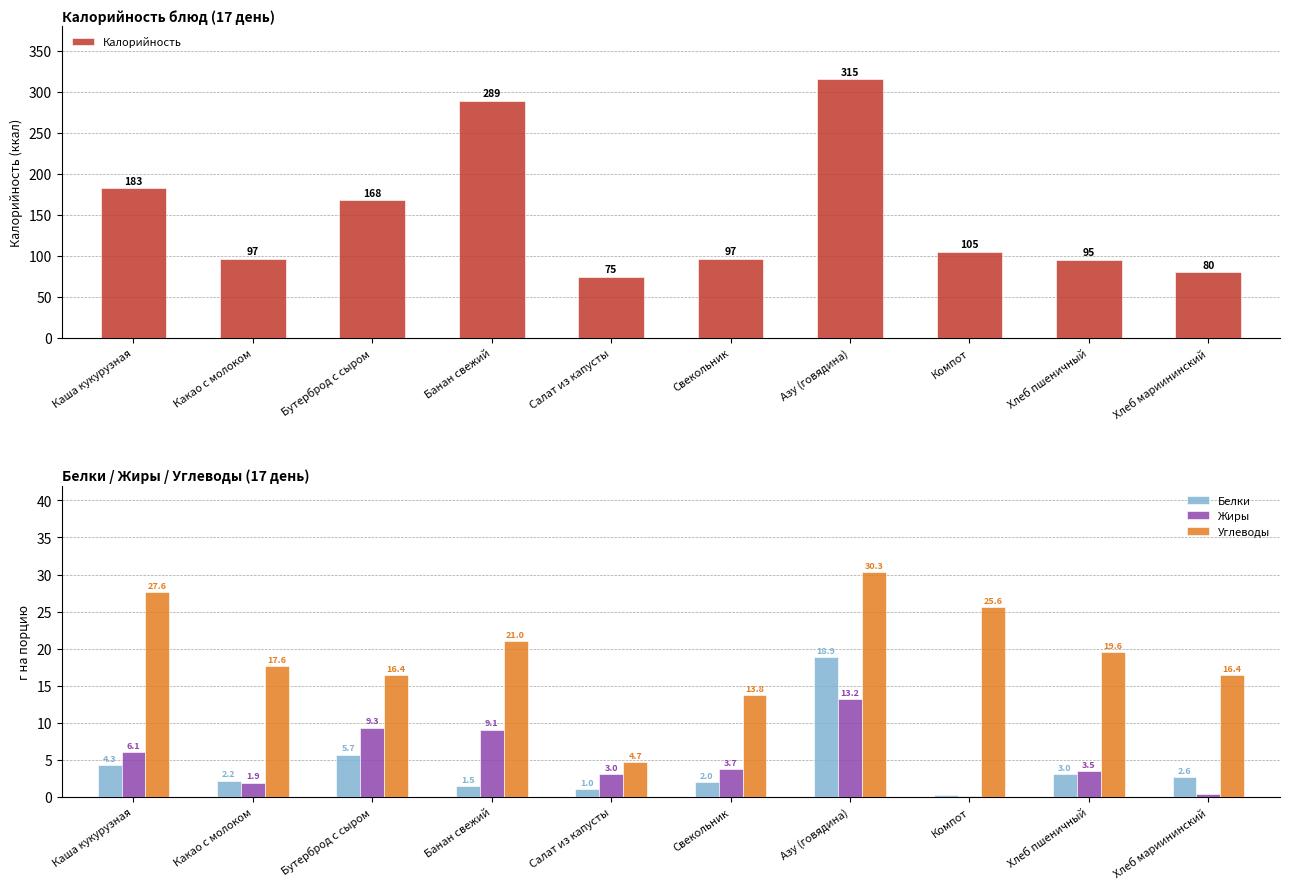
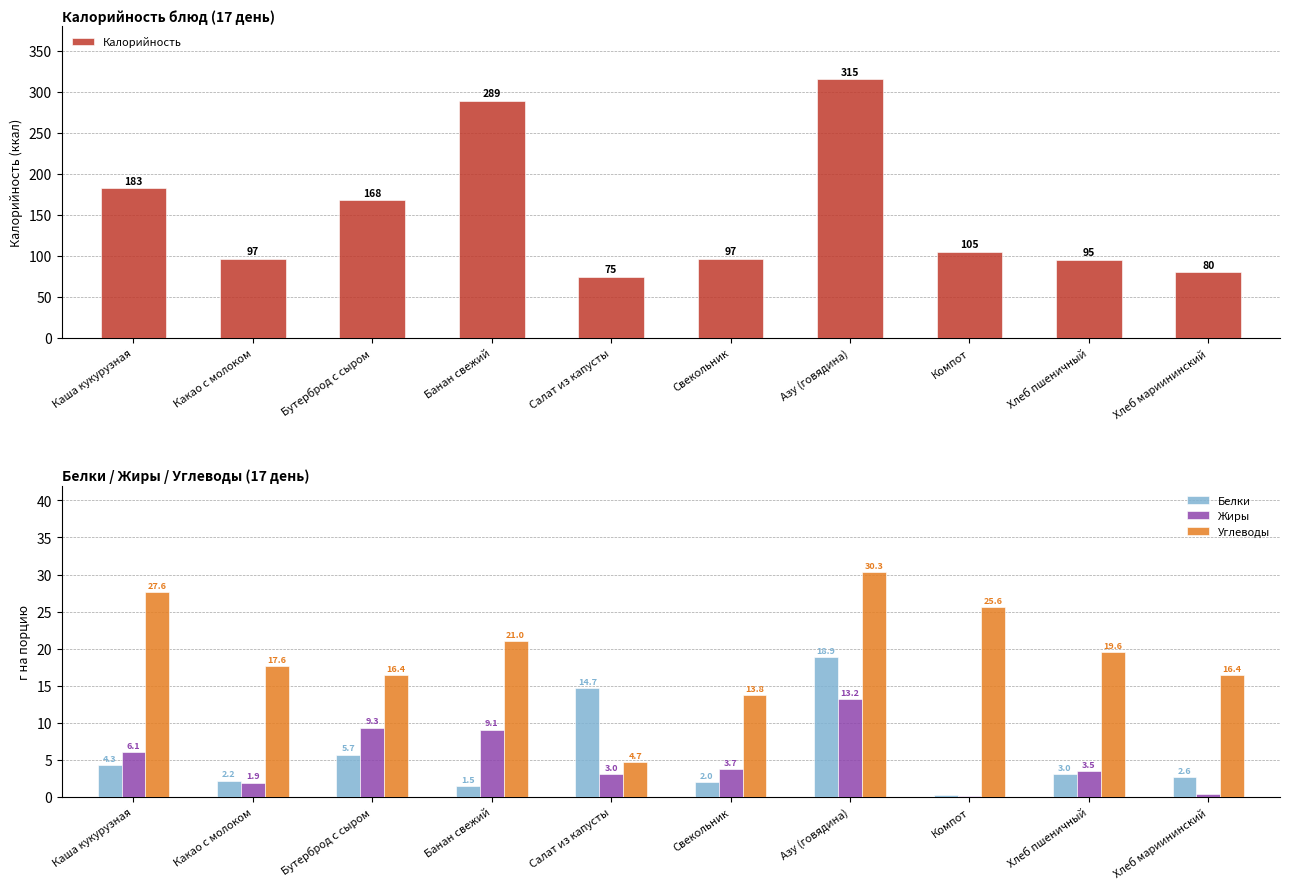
  {
    "Калорийность блюд (17 день)": {
      "Каша кукурузная": 183,
      "Какао с молоком": 97,
      "Бутерброд с сыром": 168,
      "Банан свежий": 289,
      "Салат из капусты": 75,
      "Свекольник": 97,
      "Азу (говядина)": 315,
      "Компот": 105,
      "Хлеб пшеничный": 95,
      "Хлеб мариининский": 80
    },
    "Белки / Жиры / Углеводы (17 день)": {
      "Белки": {
        "Каша кукурузная": 4.3,
        "Какао с молоком": 2.2,
        "Бутерброд с сыром": 5.7,
        "Банан свежий": 1.5,
-       "Салат из капусты": 1.0,
+       "Салат из капусты": 14.7,
        "Свекольник": 2.0,
        "Азу (говядина)": 18.9,
        "Хлеб пшеничный": 3.0,
        "Хлеб мариининский": 2.6
      },
      "Жиры": {
        "Каша кукурузная": 6.1,
        "Какао с молоком": 1.9,
        "Бутерброд с сыром": 9.3,
        "Банан свежий": 9.1,
        "Салат из капусты": 3.0,
        "Свекольник": 3.7,
        "Азу (говядина)": 13.2,
        "Хлеб пшеничный": 3.5
      },
      "Углеводы": {
        "Каша кукурузная": 27.6,
        "Какао с молоком": 17.6,
        "Бутерброд с сыром": 16.4,
        "Банан свежий": 21.0,
        "Салат из капусты": 4.7,
        "Свекольник": 13.8,
        "Азу (говядина)": 30.3,
        "Компот": 25.6,
        "Хлеб пшеничный": 19.6,
        "Хлеб мариининский": 16.4
      }
    }
  }
